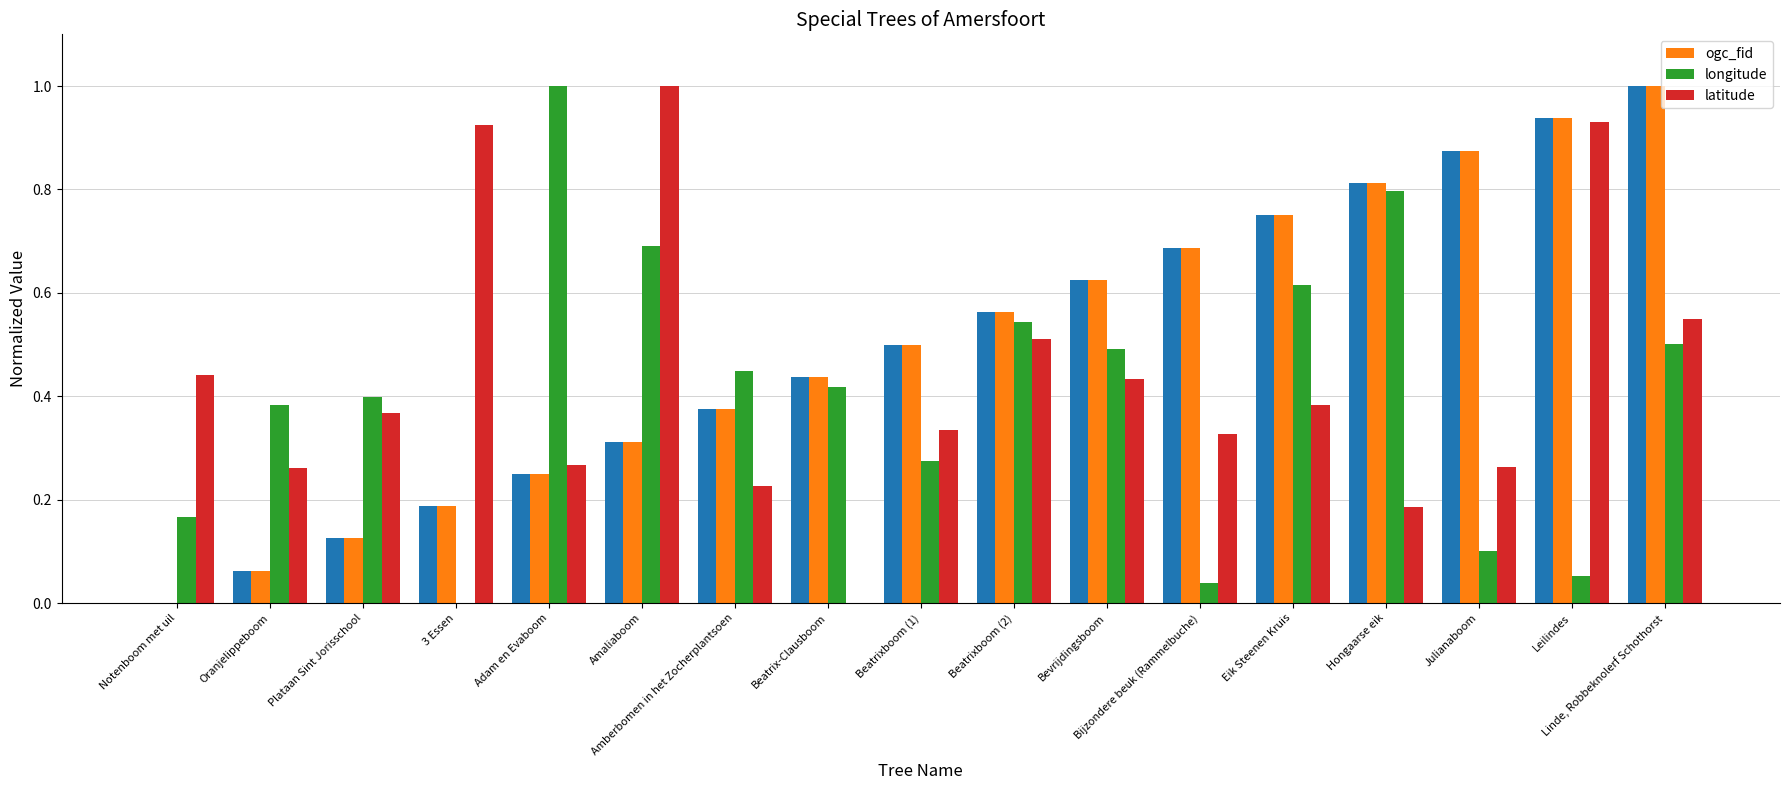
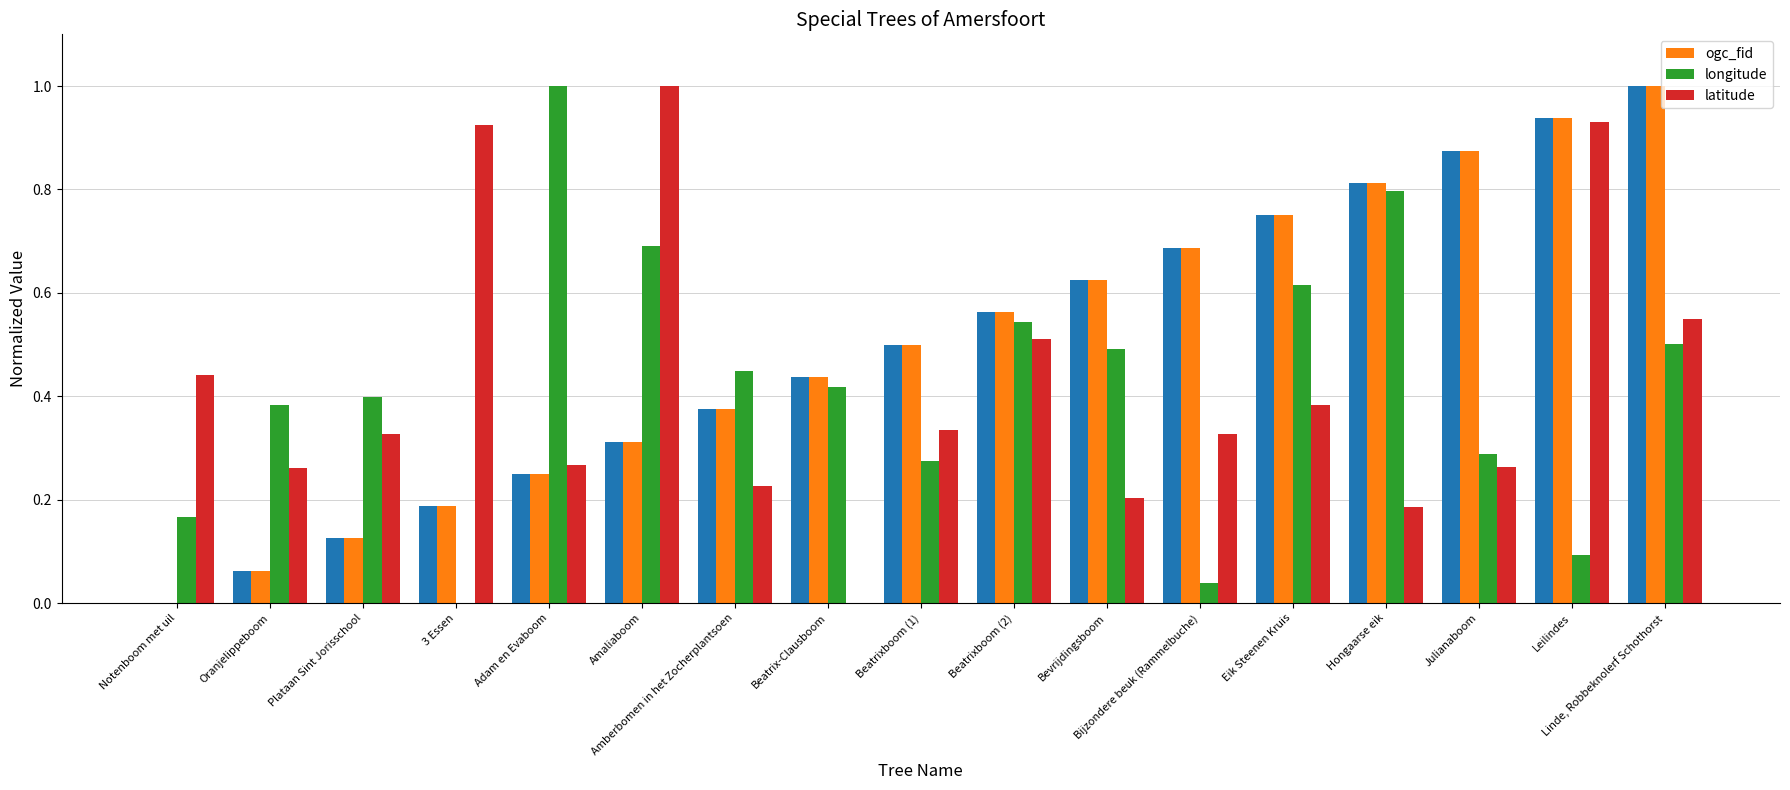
  {
    "ogc_fid": {
      "Notenboom met uil": 0.00,
      "Oranjelippeboom": 0.06,
      "Plataan Sint Jorisschool": 0.13,
      "3 Essen": 0.19,
      "Adam en Evaboom": 0.25,
      "Amaliaboom": 0.31,
      "Amberbomen in het Zocherplantsoen": 0.38,
      "Beatrix-Clausboom": 0.44,
      "Beatrixboom (1)": 0.50,
      "Beatrixboom (2)": 0.56,
      "Bevrijdingsboom": 0.63,
      "Bijzondere beuk (Rammelbuche)": 0.69,
      "Eik Steenen Kruis": 0.75,
      "Hongaarse eik": 0.81,
      "Julianaboom": 0.88,
      "Leilindes": 0.94,
      "Linde, Robbeknolerf Schothorst": 1.00
    },
    "longitude": {
      "Notenboom met uil": 0.17,
      "Oranjelippeboom": 0.38,
      "Plataan Sint Jorisschool": 0.40,
      "3 Essen": 0.00,
      "Adam en Evaboom": 1.00,
      "Amaliaboom": 0.69,
      "Amberbomen in het Zocherplantsoen": 0.45,
      "Beatrix-Clausboom": 0.42,
      "Beatrixboom (1)": 0.28,
      "Beatrixboom (2)": 0.54,
      "Bevrijdingsboom": 0.49,
      "Bijzondere beuk (Rammelbuche)": 0.04,
      "Eik Steenen Kruis": 0.62,
      "Hongaarse eik": 0.80,
-     "Julianaboom": 0.10,
-     "Leilindes": 0.05,
+     "Julianaboom": 0.29,
+     "Leilindes": 0.09,
      "Linde, Robbeknolerf Schothorst": 0.50
    },
    "latitude": {
      "Notenboom met uil": 0.44,
      "Oranjelippeboom": 0.26,
-     "Plataan Sint Jorisschool": 0.37,
+     "Plataan Sint Jorisschool": 0.33,
      "3 Essen": 0.93,
      "Adam en Evaboom": 0.27,
      "Amaliaboom": 1.00,
      "Amberbomen in het Zocherplantsoen": 0.23,
      "Beatrix-Clausboom": 0.00,
      "Beatrixboom (1)": 0.33,
      "Beatrixboom (2)": 0.51,
-     "Bevrijdingsboom": 0.43,
+     "Bevrijdingsboom": 0.20,
      "Bijzondere beuk (Rammelbuche)": 0.33,
      "Eik Steenen Kruis": 0.38,
      "Hongaarse eik": 0.19,
      "Julianaboom": 0.26,
      "Leilindes": 0.93,
      "Linde, Robbeknolerf Schothorst": 0.55
    }
  }
